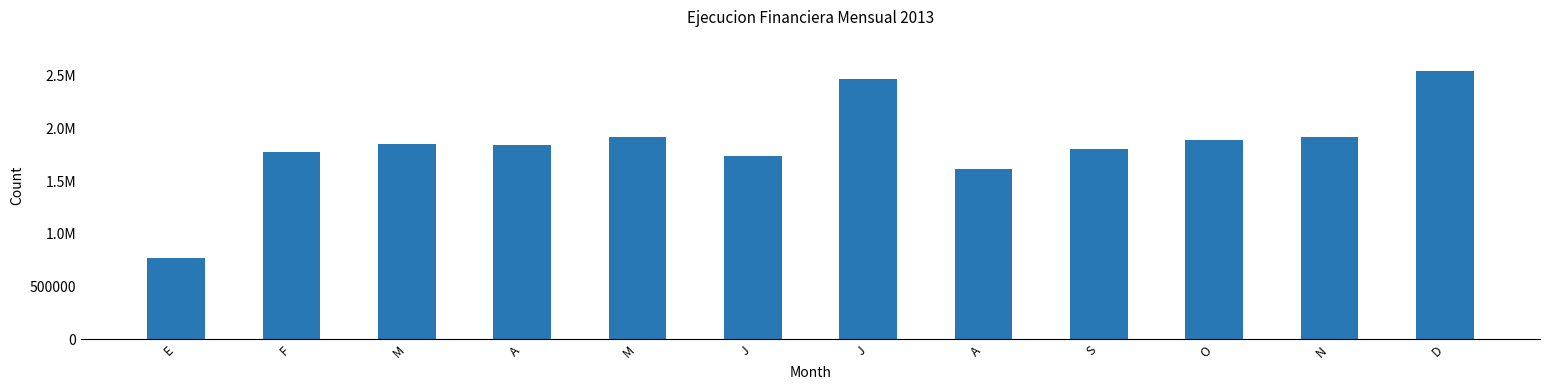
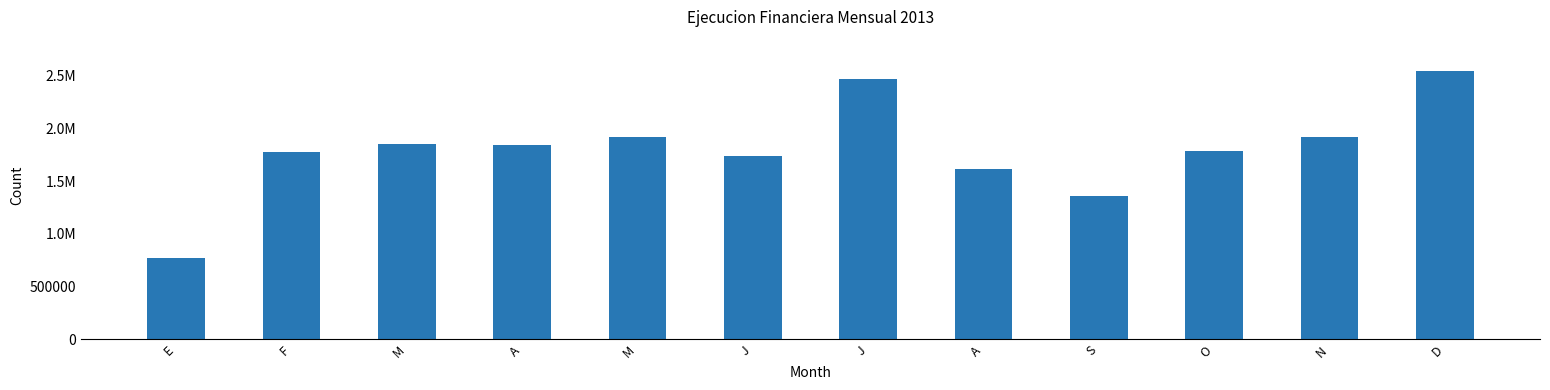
  {
    "E": 770000,
    "F": 1770000,
-   "S": 1810000,
-   "O": 1900000,
+   "S": 1360000,
+   "O": 1790000,
    "N": 1920000,
    "D": 2540000
  }
